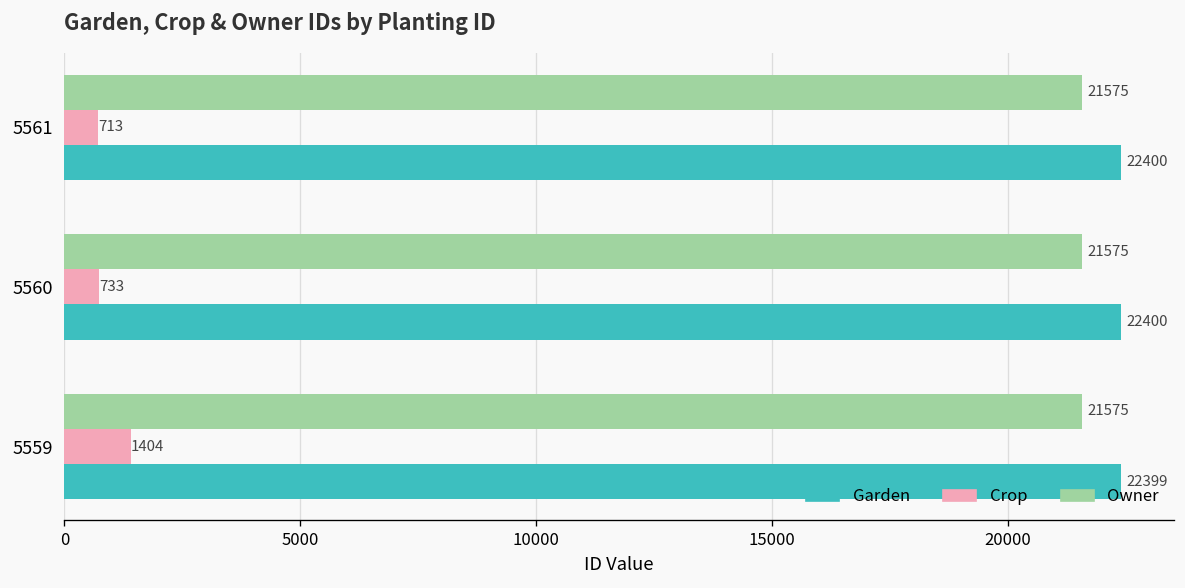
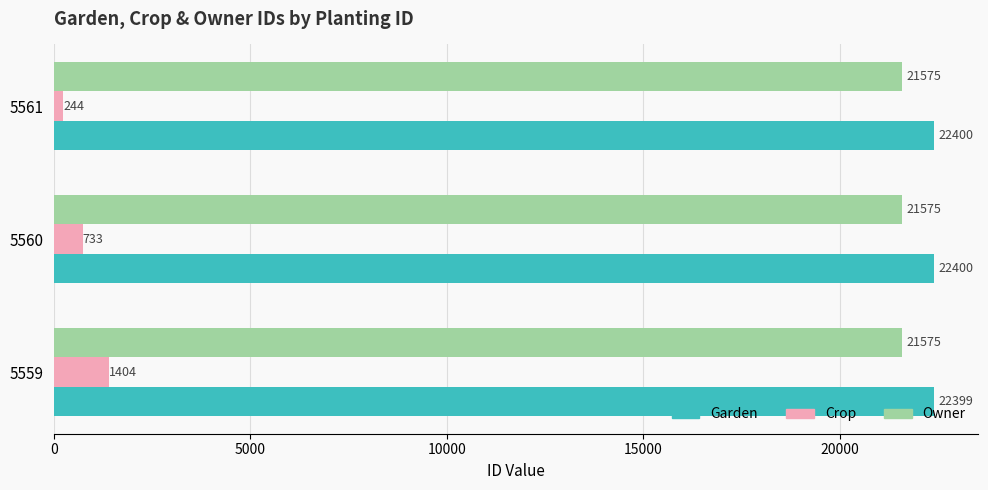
  {
    "Garden": {
      "5561": 22400,
      "5560": 22400,
      "5559": 22399
    },
    "Crop": {
-     "5561": 713,
+     "5561": 244,
      "5560": 733,
      "5559": 1404
    },
    "Owner": {
      "5561": 21575,
      "5560": 21575,
      "5559": 21575
    }
  }
